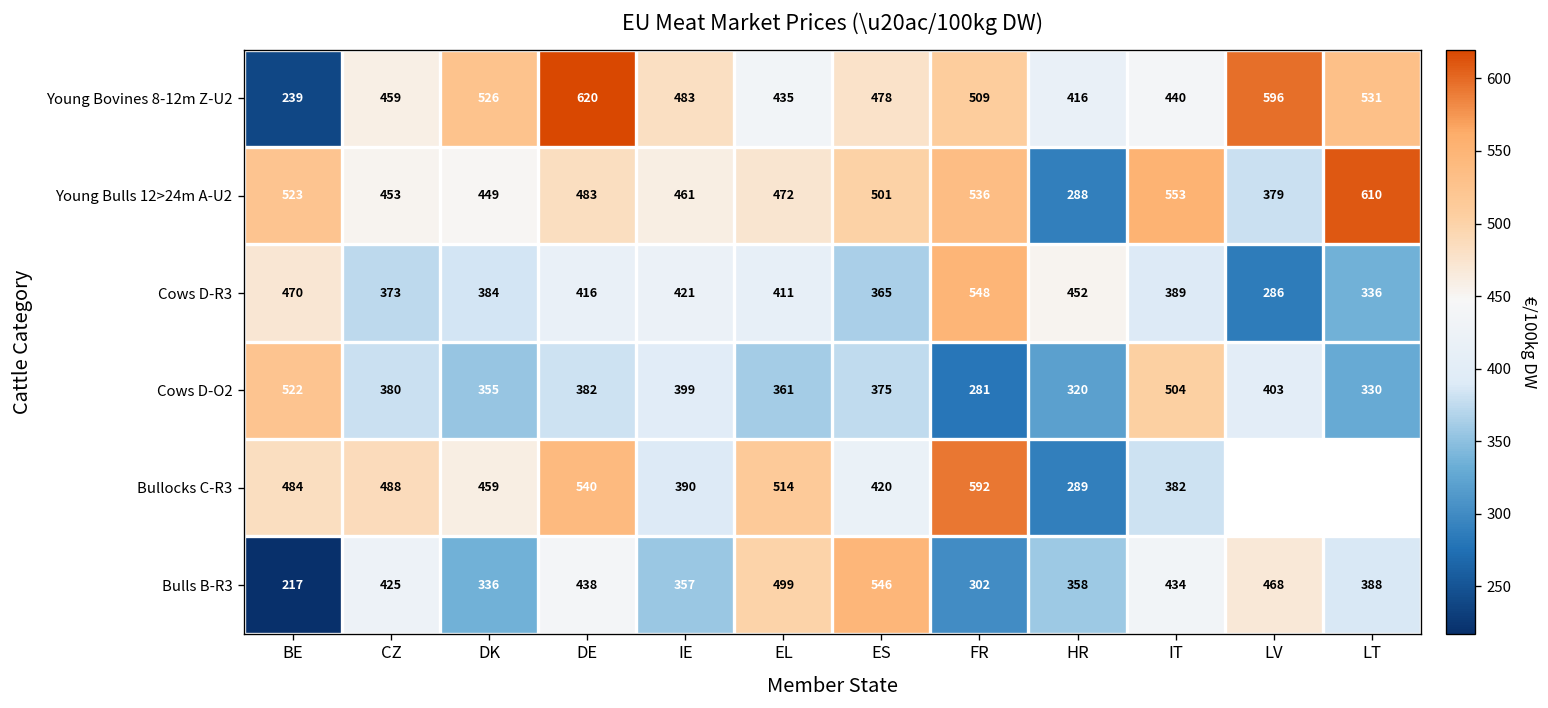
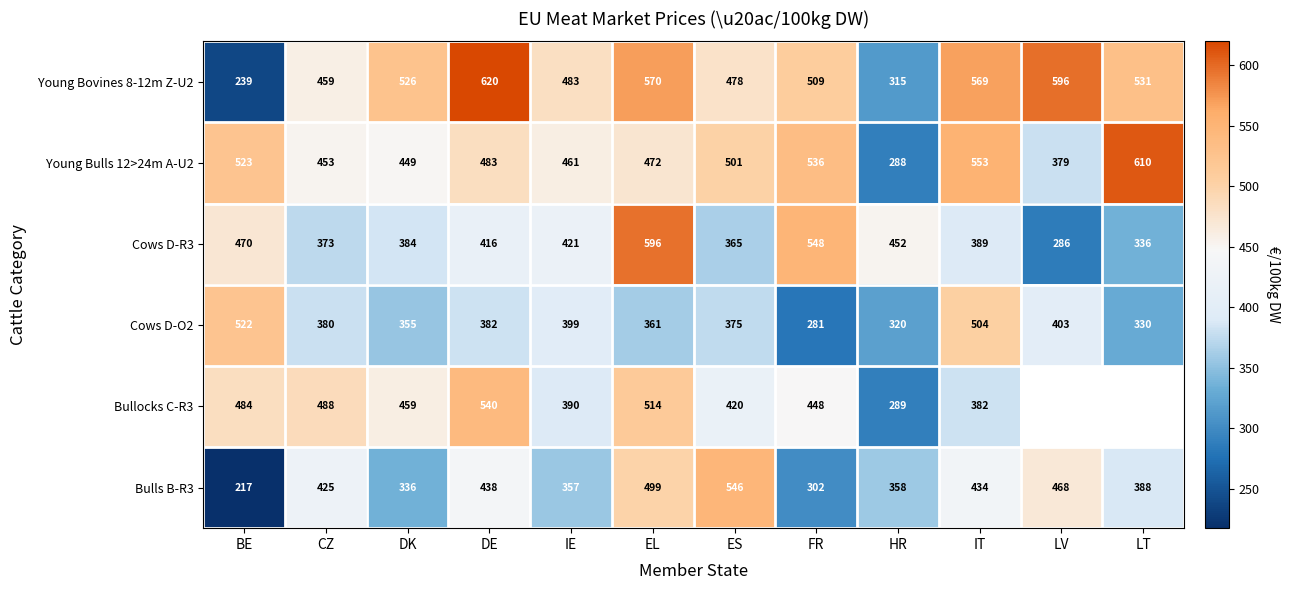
  {
    "Young Bovines 8-12m Z-U2": {
      "BE": 239,
      "CZ": 459,
      "DK": 526,
      "DE": 620,
      "IE": 483,
-     "EL": 435,
+     "EL": 570,
      "ES": 478,
      "FR": 509,
-     "HR": 416,
-     "IT": 440,
+     "HR": 315,
+     "IT": 569,
      "LV": 596,
      "LT": 531
    },
    "Young Bulls 12>24m A-U2": {
      "BE": 523,
      "CZ": 453,
      "DK": 449,
      "DE": 483,
      "IE": 461,
      "EL": 472,
      "ES": 501,
      "FR": 536,
      "HR": 288,
      "IT": 553,
      "LV": 379,
      "LT": 610
    },
    "Cows D-R3": {
      "BE": 470,
      "CZ": 373,
      "DK": 384,
      "DE": 416,
      "IE": 421,
-     "EL": 411,
+     "EL": 596,
      "ES": 365,
      "FR": 548,
      "HR": 452,
      "IT": 389,
      "LV": 286,
      "LT": 336
    },
    "Cows D-O2": {
      "BE": 522,
      "CZ": 380,
      "DK": 355,
      "DE": 382,
      "IE": 399,
      "EL": 361,
      "ES": 375,
      "FR": 281,
      "HR": 320,
      "IT": 504,
      "LV": 403,
      "LT": 330
    },
    "Bullocks C-R3": {
      "BE": 484,
      "CZ": 488,
      "DK": 459,
      "DE": 540,
      "IE": 390,
      "EL": 514,
      "ES": 420,
-     "FR": 592,
+     "FR": 448,
      "HR": 289,
      "IT": 382
    },
    "Bulls B-R3": {
      "BE": 217,
      "CZ": 425,
      "DK": 336,
      "DE": 438,
      "IE": 357,
      "EL": 499,
      "ES": 546,
      "FR": 302,
      "HR": 358,
      "IT": 434,
      "LV": 468,
      "LT": 388
    }
  }
